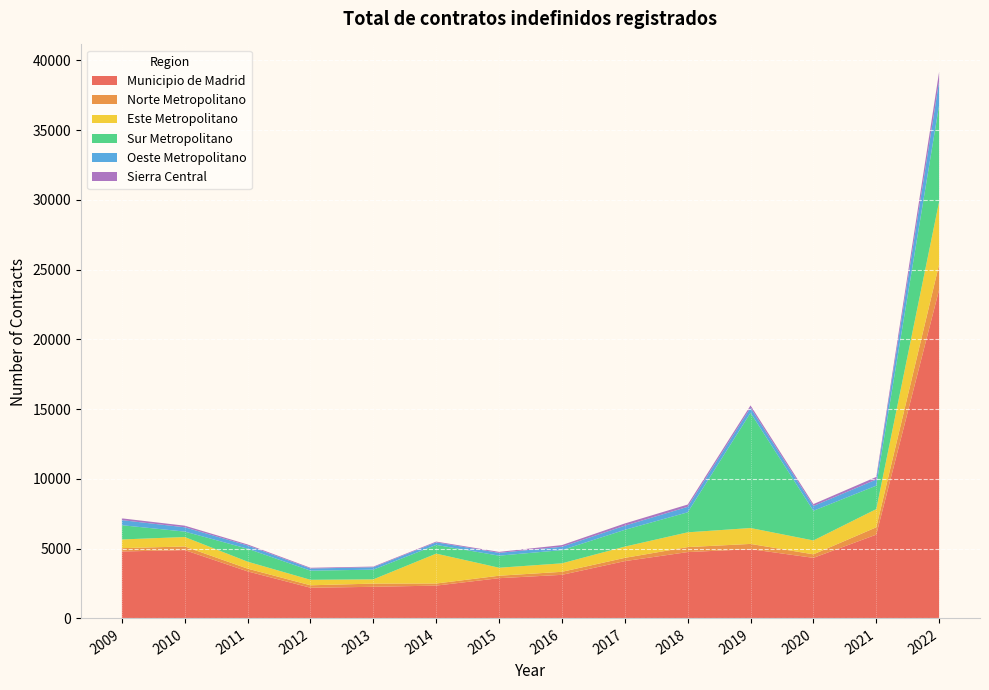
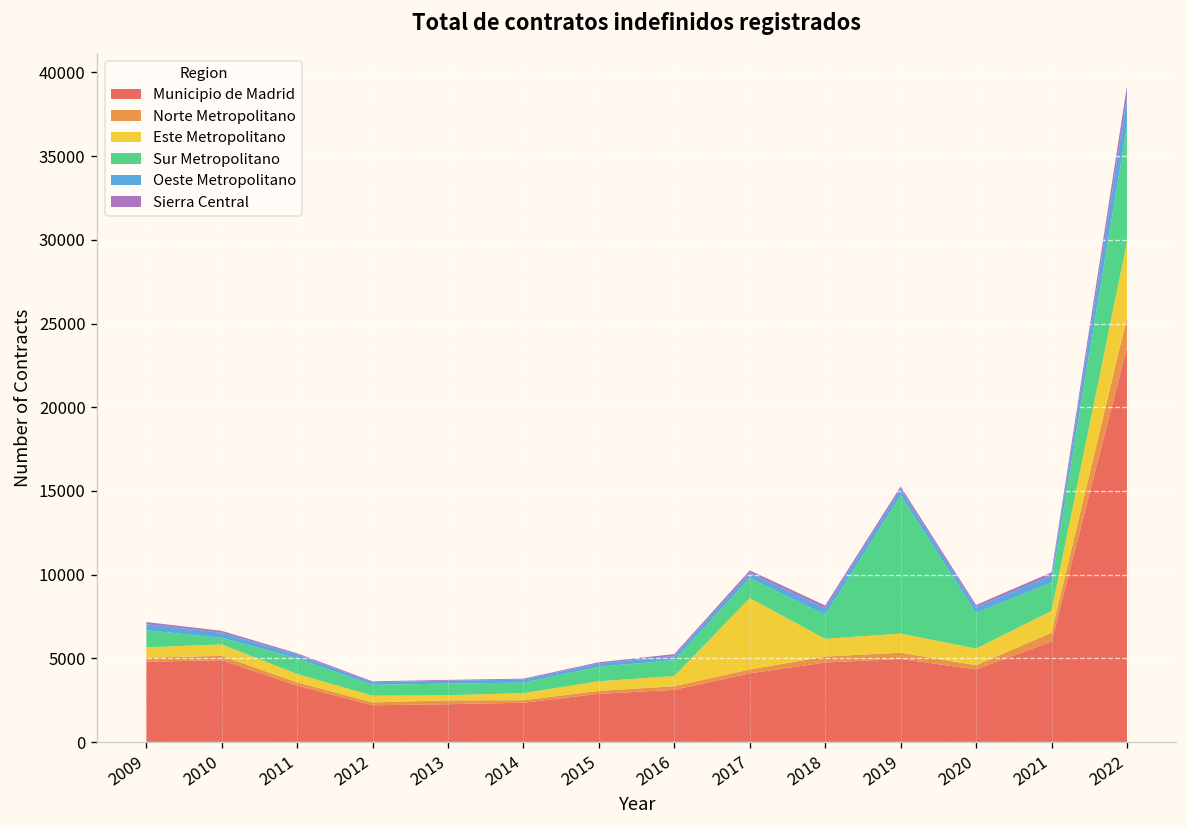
  {
    "Este Metropolitano": {
      "2009": 600,
      "2010": 700,
      "2011": 500,
      "2012": 400,
      "2013": 300,
-     "2014": 2100,
+     "2014": 400,
      "2015": 600,
      "2016": 600,
-     "2017": 800,
+     "2017": 4300,
      "2018": 1100,
      "2019": 1100,
      "2020": 1000,
      "2021": 1300,
      "2022": 4500
    },
    "Sur Metropolitano": {
      "2009": 1000,
      "2010": 400,
      "2011": 900,
      "2015": 900,
      "2016": 900,
      "2017": 1200,
      "2018": 1400,
      "2019": 8300,
      "2020": 2100,
      "2021": 1700,
      "2022": 6900
    },
    "Oeste Metropolitano": {
      "2021": 400,
      "2022": 1700
    },
    "Sierra Central": {
      "2021": 200,
      "2022": 700
    }
  }
